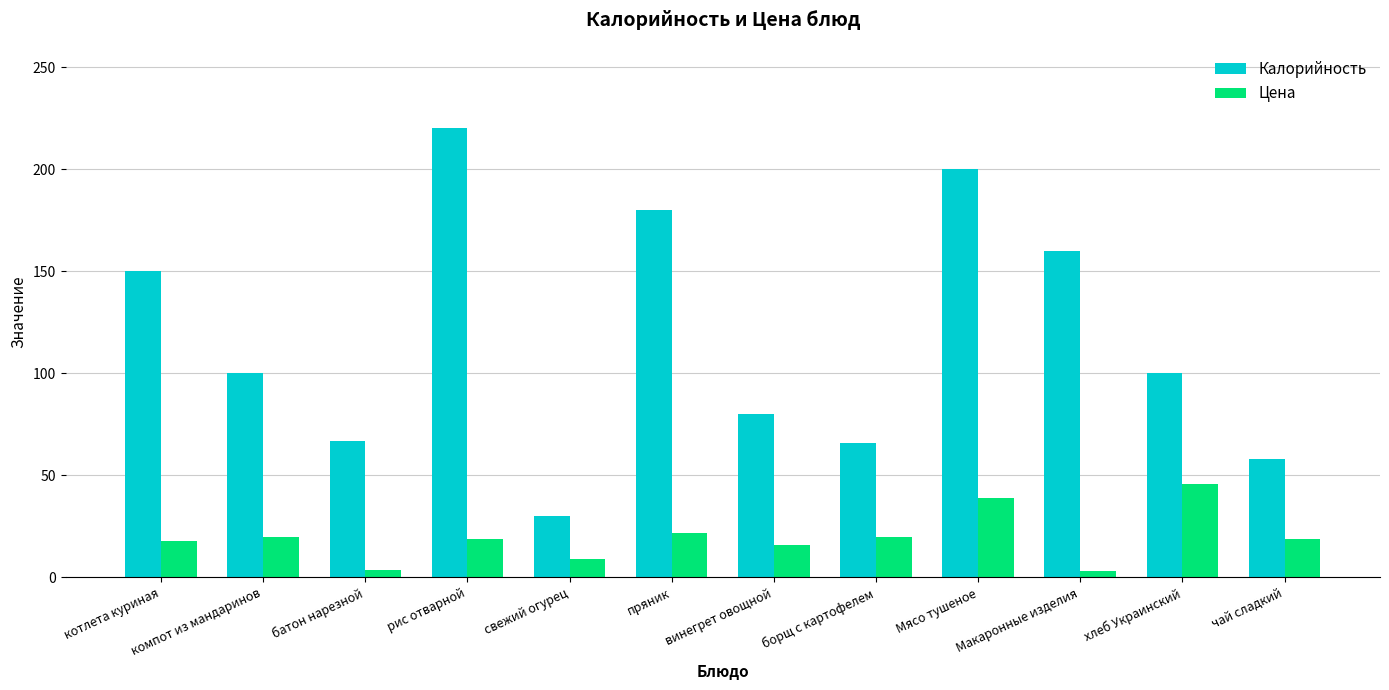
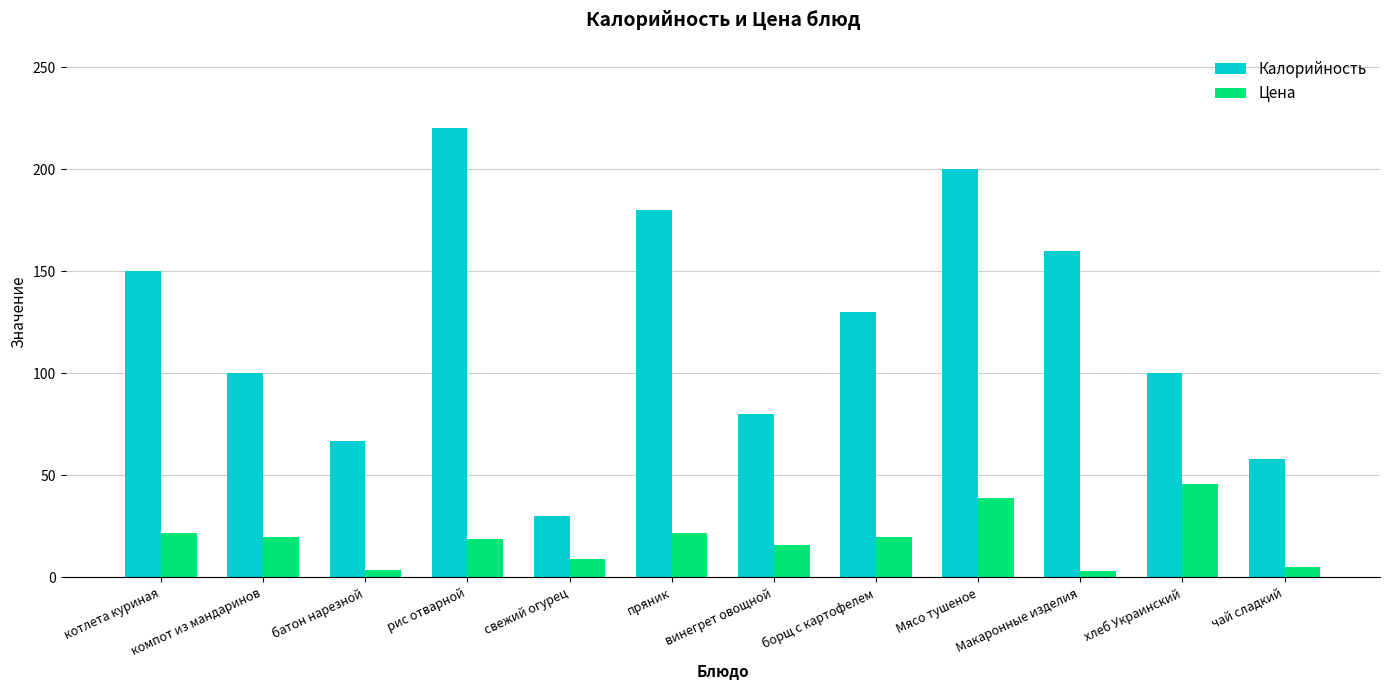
  {
    "Калорийность": {
      "котлета куриная": 150,
      "компот из мандаринов": 100,
      "батон нарезной": 67,
      "рис отварной": 220,
      "свежий огурец": 30,
      "пряник": 180,
      "винегрет овощной": 80,
-     "борщ с картофелем": 66,
+     "борщ с картофелем": 130,
      "Мясо тушеное": 200,
      "Макаронные изделия": 160,
      "хлеб Украинский": 100,
      "чай сладкий": 58
    },
    "Цена": {
-     "котлета куриная": 18,
+     "котлета куриная": 22,
      "компот из мандаринов": 20,
      "батон нарезной": 4,
      "рис отварной": 19,
      "свежий огурец": 9,
      "пряник": 22,
      "винегрет овощной": 16,
      "борщ с картофелем": 20,
      "Мясо тушеное": 39,
      "Макаронные изделия": 3,
      "хлеб Украинский": 46,
-     "чай сладкий": 19
+     "чай сладкий": 5
    }
  }
